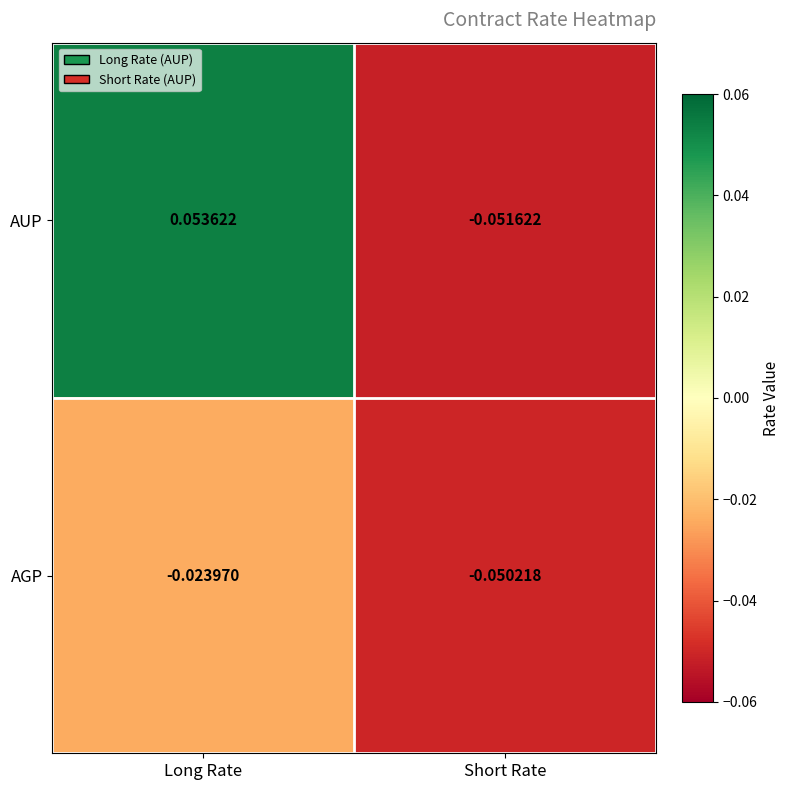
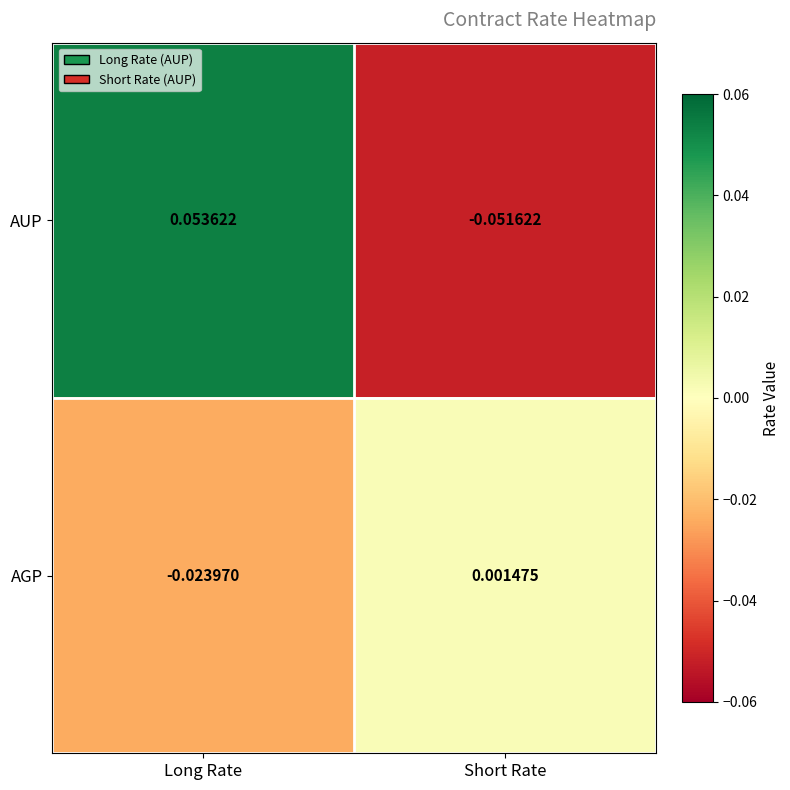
  {
    "AUP": {
      "Long Rate": 0.053622,
      "Short Rate": -0.051622
    },
    "AGP": {
      "Long Rate": -0.023970,
-     "Short Rate": -0.050218
+     "Short Rate": 0.001475
    }
  }
